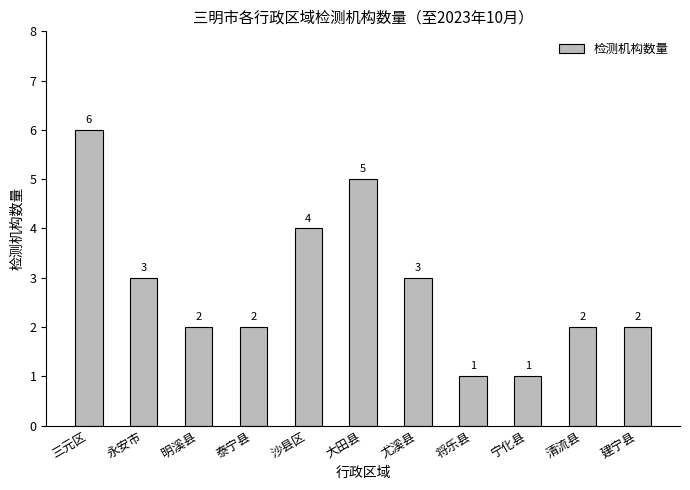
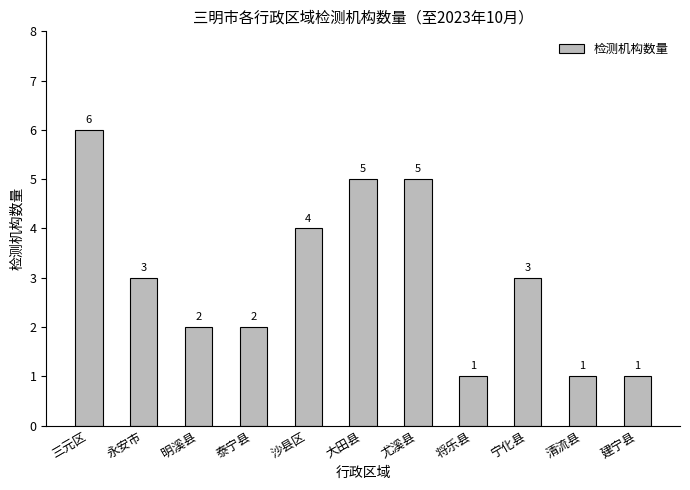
  {
    "三元区": 6,
    "永安市": 3,
    "明溪县": 2,
    "泰宁县": 2,
    "沙县区": 4,
    "大田县": 5,
-   "尤溪县": 3,
+   "尤溪县": 5,
    "将乐县": 1,
-   "宁化县": 1,
-   "清流县": 2,
-   "建宁县": 2
+   "宁化县": 3,
+   "清流县": 1,
+   "建宁县": 1
  }
